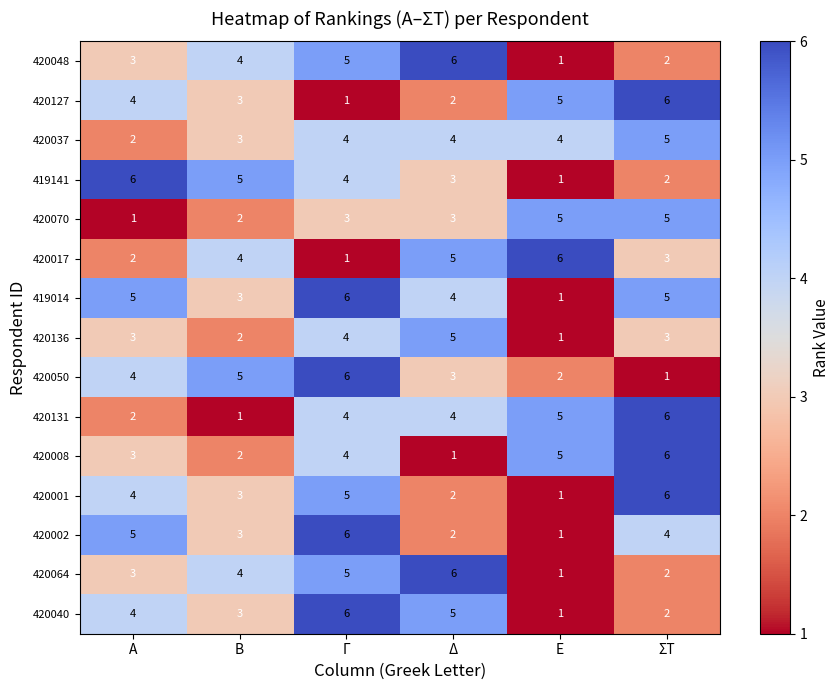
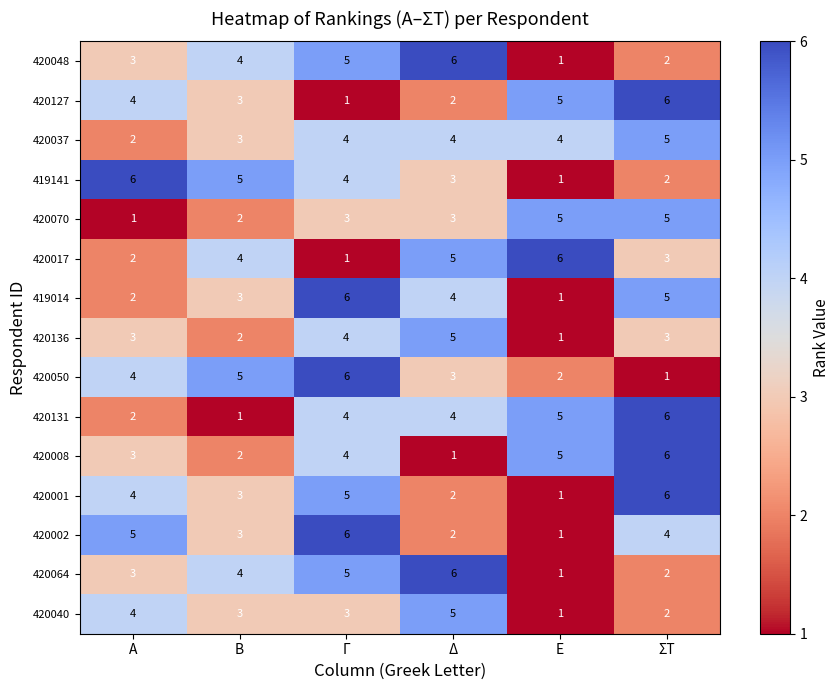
  {
    "420048": {
      "Α": 3,
      "Β": 4,
      "Γ": 5,
      "Δ": 6,
      "Ε": 1,
      "ΣΤ": 2
    },
    "420127": {
      "Α": 4,
      "Β": 3,
      "Γ": 1,
      "Δ": 2,
      "Ε": 5,
      "ΣΤ": 6
    },
    "420037": {
      "Α": 2,
      "Β": 3,
      "Γ": 4,
      "Δ": 4,
      "Ε": 4,
      "ΣΤ": 5
    },
    "419141": {
      "Α": 6,
      "Β": 5,
      "Γ": 4,
      "Δ": 3,
      "Ε": 1,
      "ΣΤ": 2
    },
    "420070": {
      "Α": 1,
      "Β": 2,
      "Γ": 3,
      "Δ": 3,
      "Ε": 5,
      "ΣΤ": 5
    },
    "420017": {
      "Α": 2,
      "Β": 4,
      "Γ": 1,
      "Δ": 5,
      "Ε": 6,
      "ΣΤ": 3
    },
    "419014": {
-     "Α": 5,
+     "Α": 2,
      "Β": 3,
      "Γ": 6,
      "Δ": 4,
      "Ε": 1,
      "ΣΤ": 5
    },
    "420136": {
      "Α": 3,
      "Β": 2,
      "Γ": 4,
      "Δ": 5,
      "Ε": 1,
      "ΣΤ": 3
    },
    "420050": {
      "Α": 4,
      "Β": 5,
      "Γ": 6,
      "Δ": 3,
      "Ε": 2,
      "ΣΤ": 1
    },
    "420131": {
      "Α": 2,
      "Β": 1,
      "Γ": 4,
      "Δ": 4,
      "Ε": 5,
      "ΣΤ": 6
    },
    "420008": {
      "Α": 3,
      "Β": 2,
      "Γ": 4,
      "Δ": 1,
      "Ε": 5,
      "ΣΤ": 6
    },
    "420001": {
      "Α": 4,
      "Β": 3,
      "Γ": 5,
      "Δ": 2,
      "Ε": 1,
      "ΣΤ": 6
    },
    "420002": {
      "Α": 5,
      "Β": 3,
      "Γ": 6,
      "Δ": 2,
      "Ε": 1,
      "ΣΤ": 4
    },
    "420064": {
      "Α": 3,
      "Β": 4,
      "Γ": 5,
      "Δ": 6,
      "Ε": 1,
      "ΣΤ": 2
    },
    "420040": {
      "Α": 4,
      "Β": 3,
-     "Γ": 6,
+     "Γ": 3,
      "Δ": 5,
      "Ε": 1,
      "ΣΤ": 2
    }
  }
